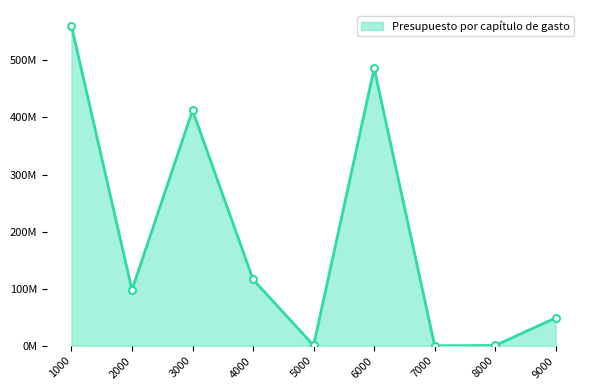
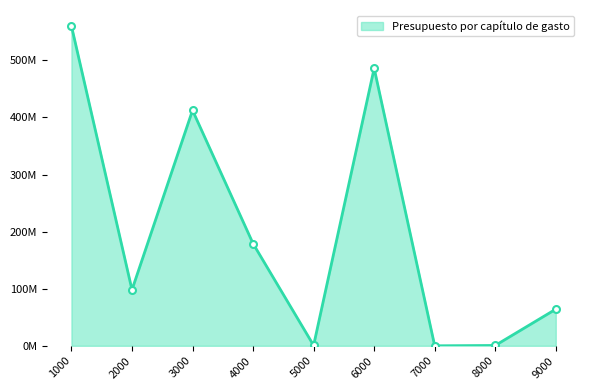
  {
    "1000": 560000000,
    "2000": 100000000,
    "3000": 410000000,
-   "4000": 120000000,
+   "4000": 180000000,
    "5000": 0,
    "6000": 490000000,
    "7000": 0,
    "8000": 0,
-   "9000": 50000000
+   "9000": 60000000
  }
